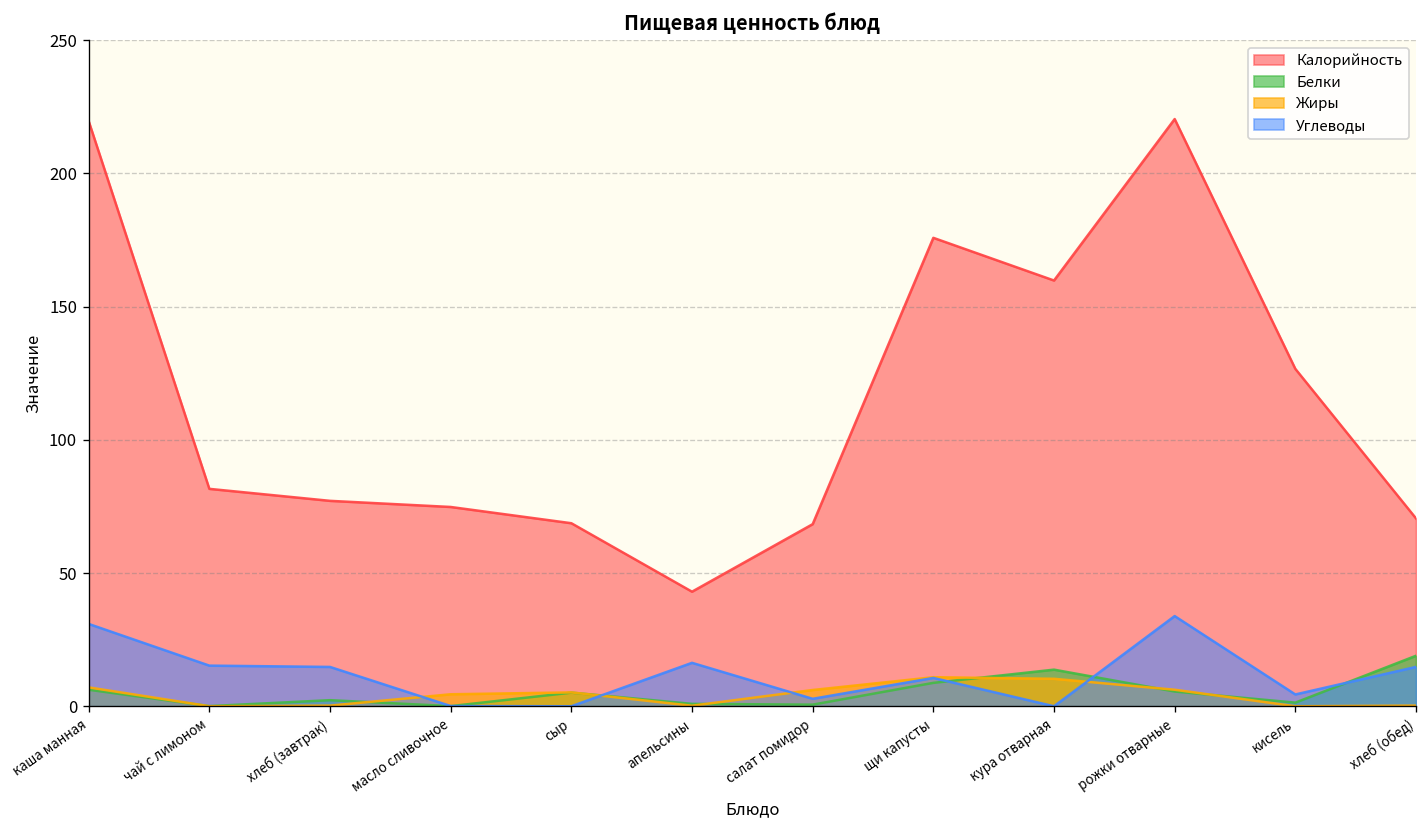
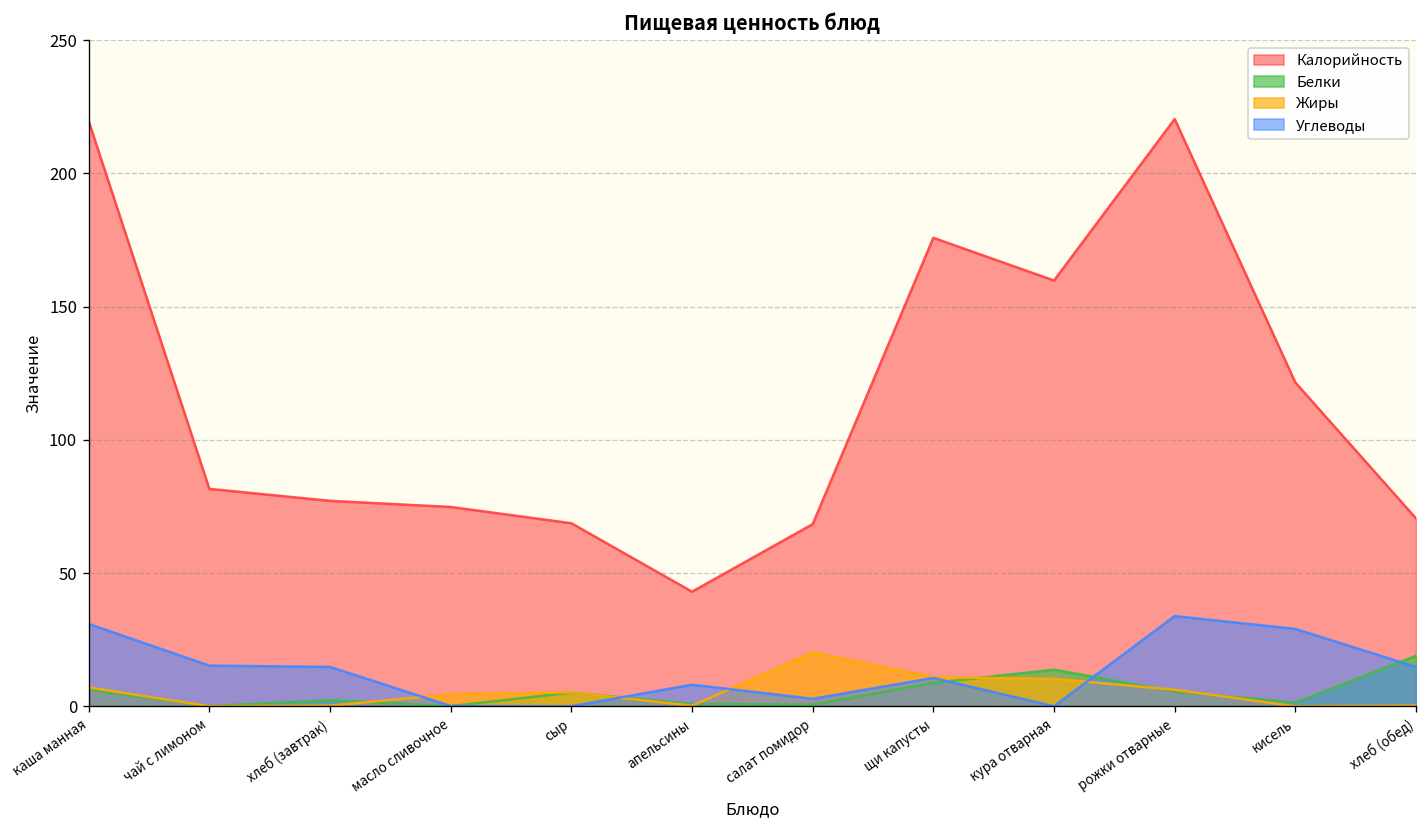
  {
    "Калорийность": {
      "каша манная": 220,
      "чай с лимоном": 82,
      "хлеб (завтрак)": 77,
      "масло сливочное": 75,
      "сыр": 69,
      "апельсины": 43,
      "салат помидор": 68,
      "щи капусты": 176,
      "кура отварная": 160,
      "рожки отварные": 220,
-     "кисель": 127,
+     "кисель": 122,
      "хлеб (обед)": 71
    },
    "Белки": {
      "хлеб (завтрак)": 2,
      "салат помидор": 1,
      "щи капусты": 9,
      "кура отварная": 14,
      "кисель": 1,
      "хлеб (обед)": 19
    },
    "Жиры": {
      "хлеб (завтрак)": 0,
      "масло сливочное": 5,
-     "салат помидор": 6,
+     "салат помидор": 20,
      "кура отварная": 10,
      "кисель": 0,
      "хлеб (обед)": 0
    },
    "Углеводы": {
      "каша манная": 31,
      "чай с лимоном": 15,
      "хлеб (завтрак)": 15,
      "сыр": 0,
-     "апельсины": 16,
+     "апельсины": 8,
      "салат помидор": 3,
      "кура отварная": 0,
      "рожки отварные": 34,
-     "кисель": 4,
+     "кисель": 29,
      "хлеб (обед)": 15
    }
  }
